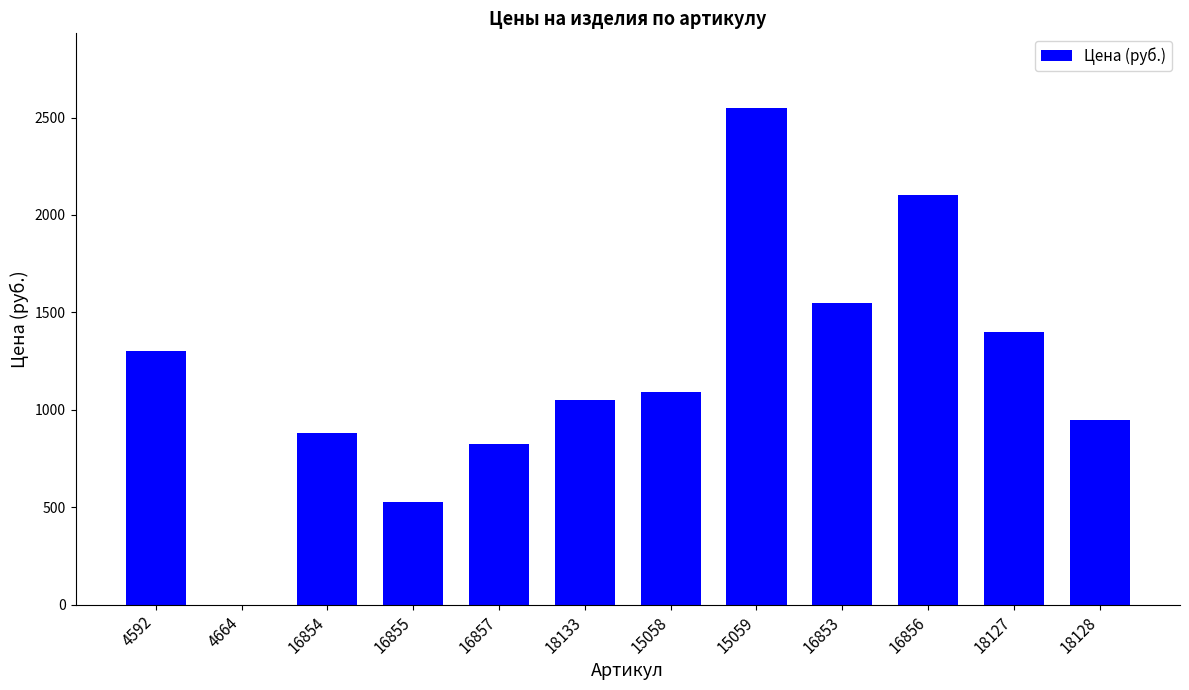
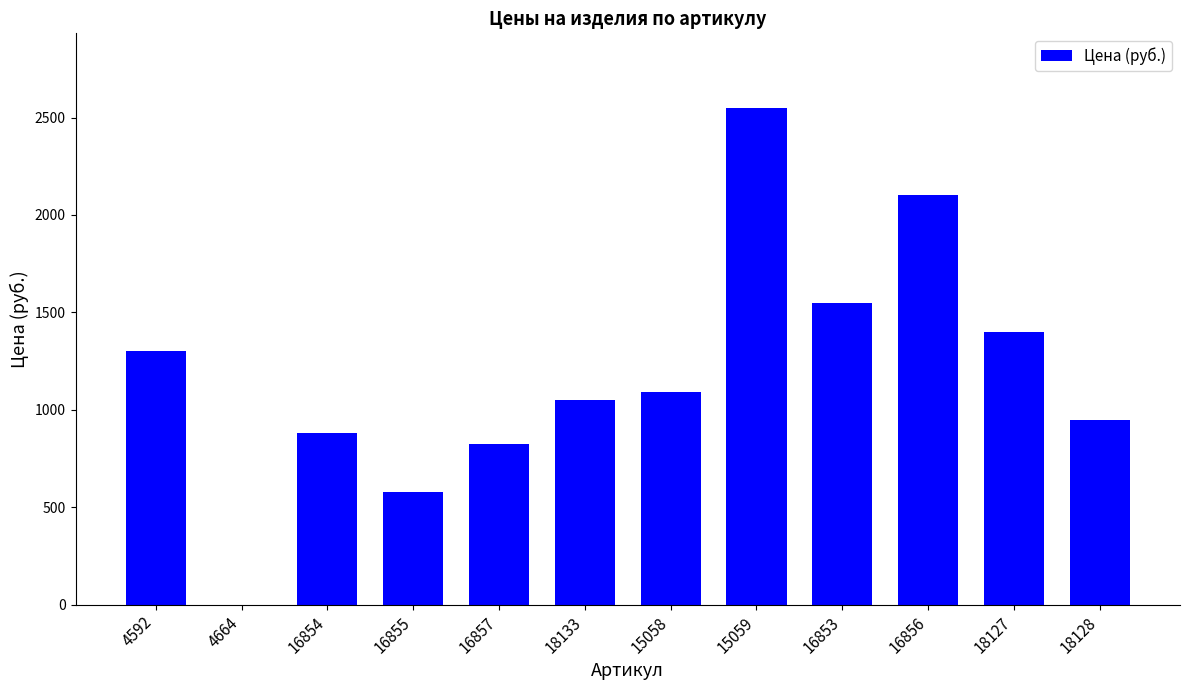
  {
    "4592": 1300,
    "4664": 0,
    "16854": 880,
-   "16855": 530,
+   "16855": 580,
    "16857": 820,
    "18133": 1050,
    "15058": 1090,
    "15059": 2550,
    "16853": 1550,
    "16856": 2100,
    "18127": 1400,
    "18128": 950
  }
